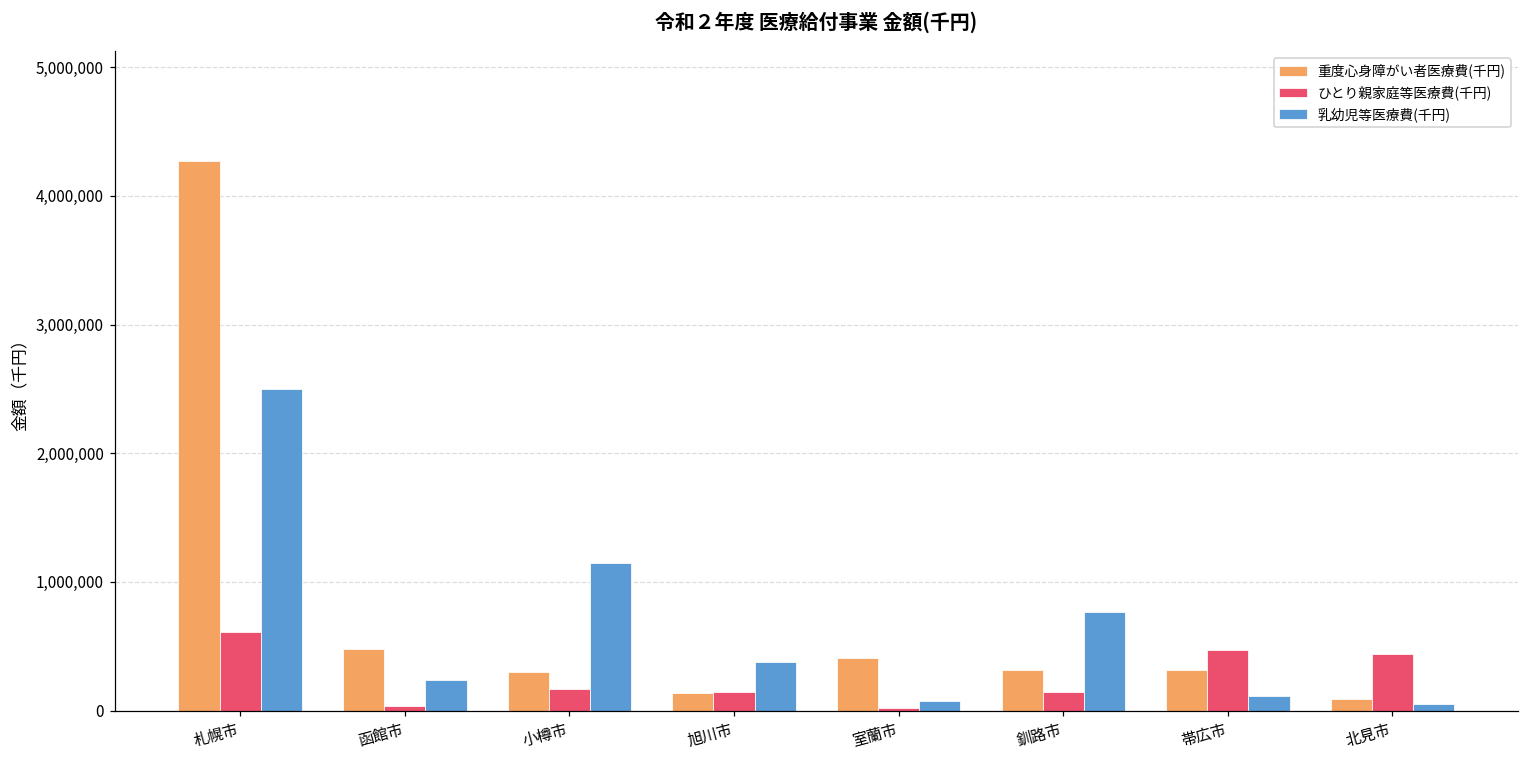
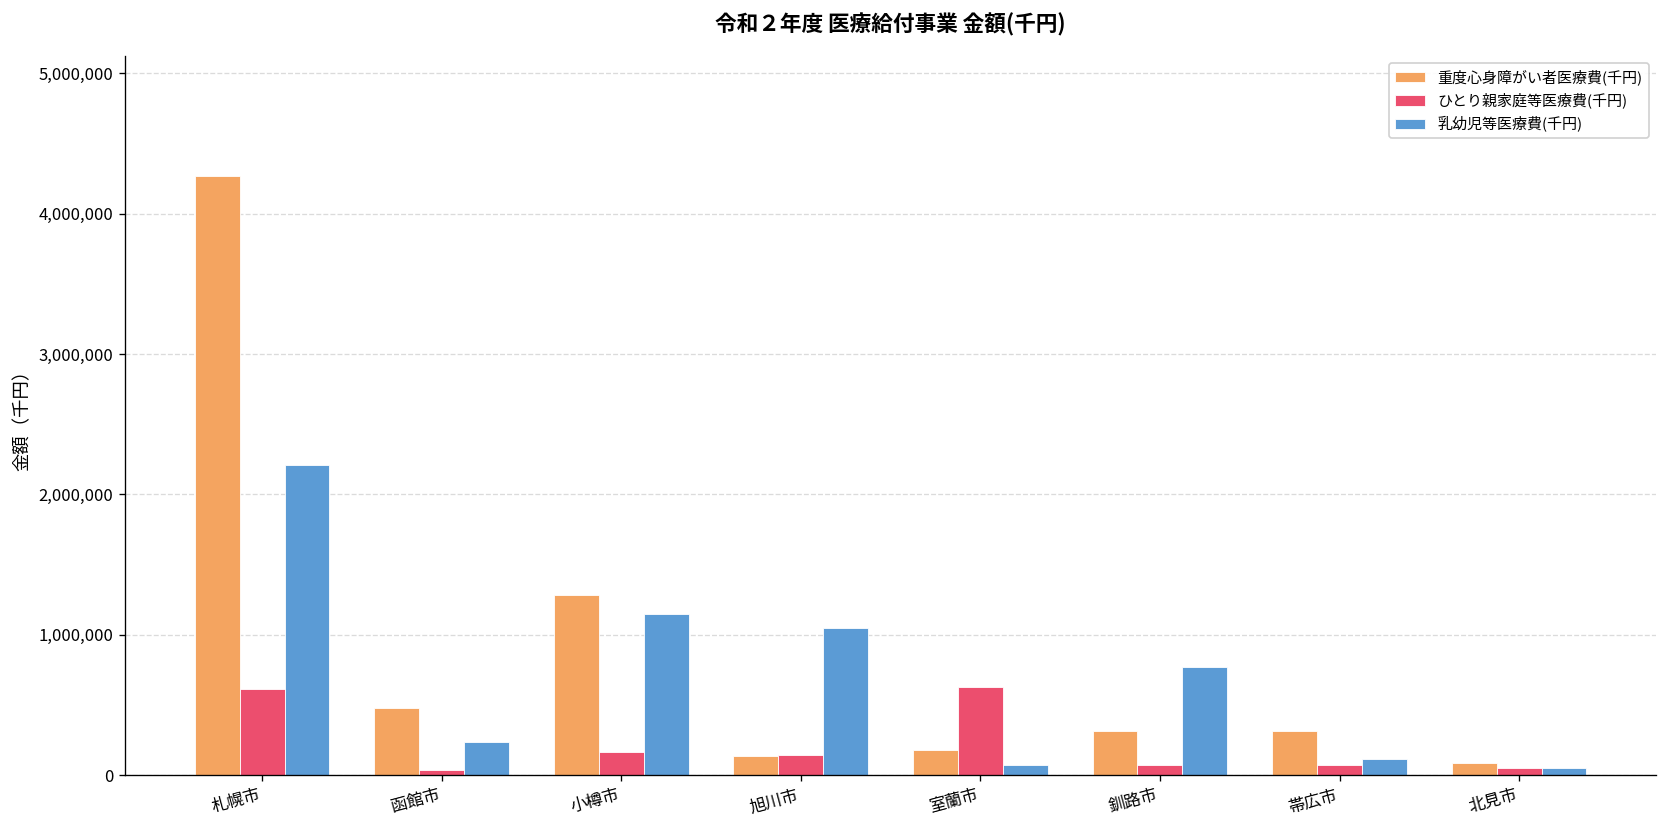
  {
    "重度心身障がい者医療費(千円)": {
      "札幌市": "4,270,000",
      "函館市": "480,000",
-     "小樽市": "300,000",
+     "小樽市": "1,280,000",
      "旭川市": "140,000",
-     "室蘭市": "410,000",
+     "室蘭市": "180,000",
      "釧路市": "310,000",
      "帯広市": "310,000",
      "北見市": "90,000"
    },
    "ひとり親家庭等医療費(千円)": {
      "札幌市": "610,000",
      "函館市": "40,000",
      "小樽市": "160,000",
      "旭川市": "140,000",
-     "室蘭市": "20,000",
-     "釧路市": "140,000",
-     "帯広市": "470,000",
-     "北見市": "440,000"
+     "室蘭市": "630,000",
+     "釧路市": "70,000",
+     "帯広市": "70,000",
+     "北見市": "50,000"
    },
    "乳幼児等医療費(千円)": {
-     "札幌市": "2,500,000",
+     "札幌市": "2,210,000",
      "函館市": "240,000",
      "小樽市": "1,150,000",
-     "旭川市": "380,000",
+     "旭川市": "1,050,000",
      "室蘭市": "70,000",
      "釧路市": "770,000",
      "帯広市": "110,000",
      "北見市": "50,000"
    }
  }
